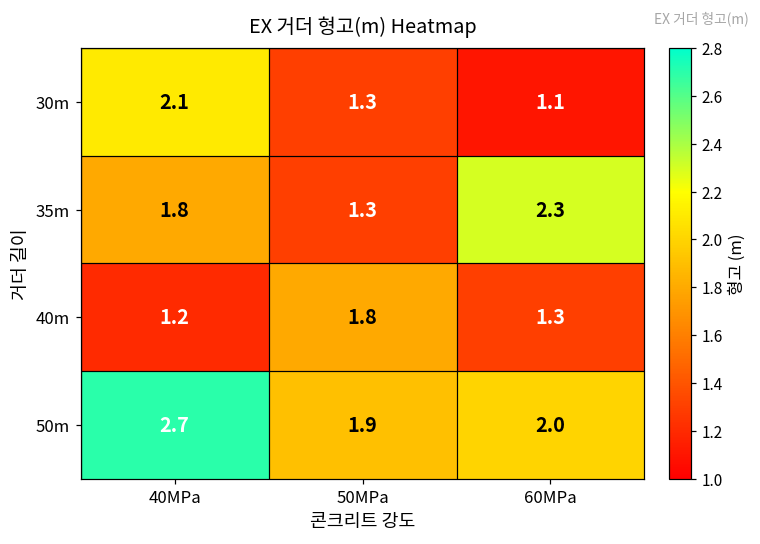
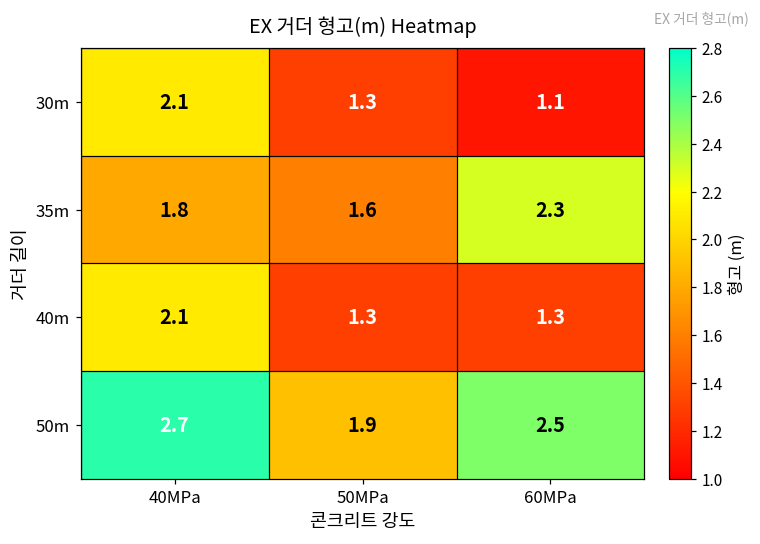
  {
    "30m": {
      "40MPa": 2.1,
      "50MPa": 1.3,
      "60MPa": 1.1
    },
    "35m": {
      "40MPa": 1.8,
-     "50MPa": 1.3,
+     "50MPa": 1.6,
      "60MPa": 2.3
    },
    "40m": {
-     "40MPa": 1.2,
-     "50MPa": 1.8,
+     "40MPa": 2.1,
+     "50MPa": 1.3,
      "60MPa": 1.3
    },
    "50m": {
      "40MPa": 2.7,
      "50MPa": 1.9,
-     "60MPa": 2.0
+     "60MPa": 2.5
    }
  }
